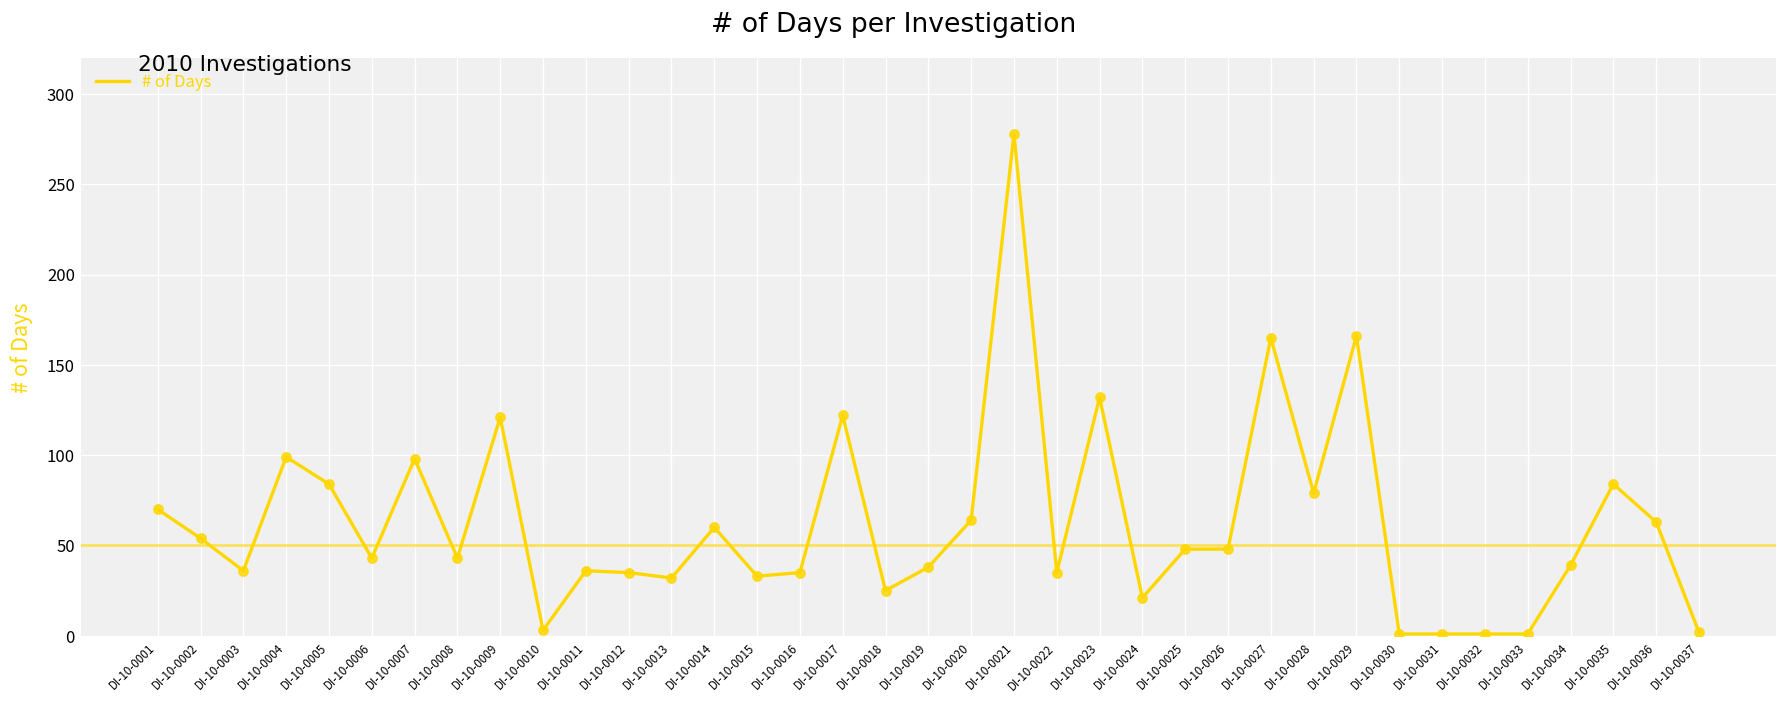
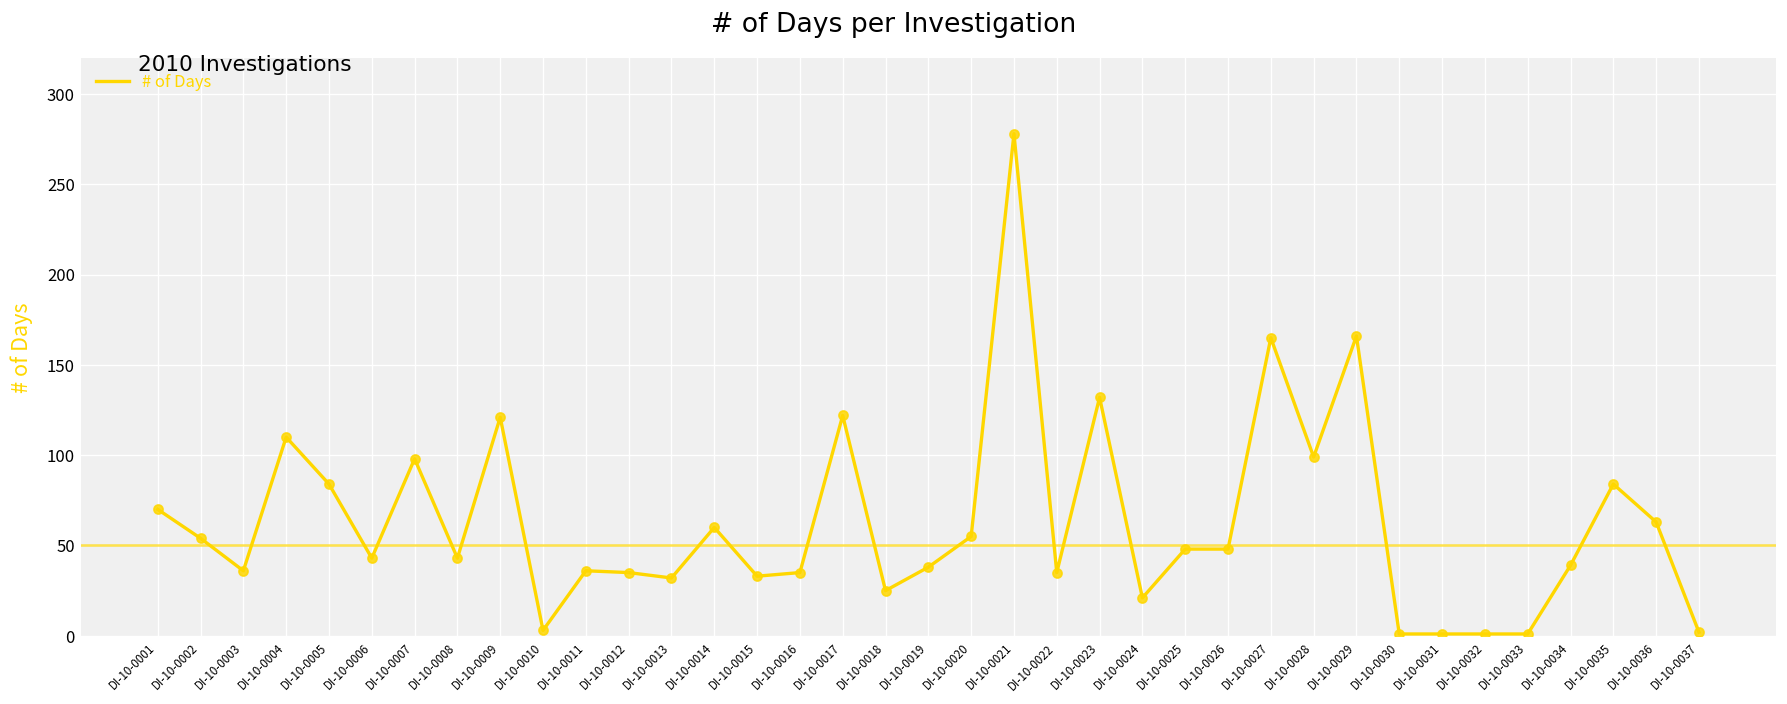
  {
    "DI-10-0001": 70,
    "DI-10-0002": 54,
    "DI-10-0003": 36,
-   "DI-10-0004": 99,
+   "DI-10-0004": 110,
    "DI-10-0005": 84,
    "DI-10-0006": 43,
    "DI-10-0007": 98,
    "DI-10-0008": 43,
    "DI-10-0009": 121,
    "DI-10-0010": 3,
    "DI-10-0011": 36,
    "DI-10-0012": 35,
    "DI-10-0013": 32,
    "DI-10-0014": 60,
    "DI-10-0015": 33,
    "DI-10-0016": 35,
    "DI-10-0017": 122,
    "DI-10-0018": 25,
    "DI-10-0019": 38,
-   "DI-10-0020": 64,
+   "DI-10-0020": 55,
    "DI-10-0021": 278,
    "DI-10-0022": 35,
    "DI-10-0023": 132,
    "DI-10-0024": 21,
    "DI-10-0025": 48,
    "DI-10-0026": 48,
    "DI-10-0027": 165,
-   "DI-10-0028": 79,
+   "DI-10-0028": 99,
    "DI-10-0029": 166,
    "DI-10-0030": 1,
    "DI-10-0031": 1,
    "DI-10-0032": 1,
    "DI-10-0033": 1,
    "DI-10-0034": 39,
    "DI-10-0035": 84,
    "DI-10-0036": 63,
    "DI-10-0037": 2
  }
